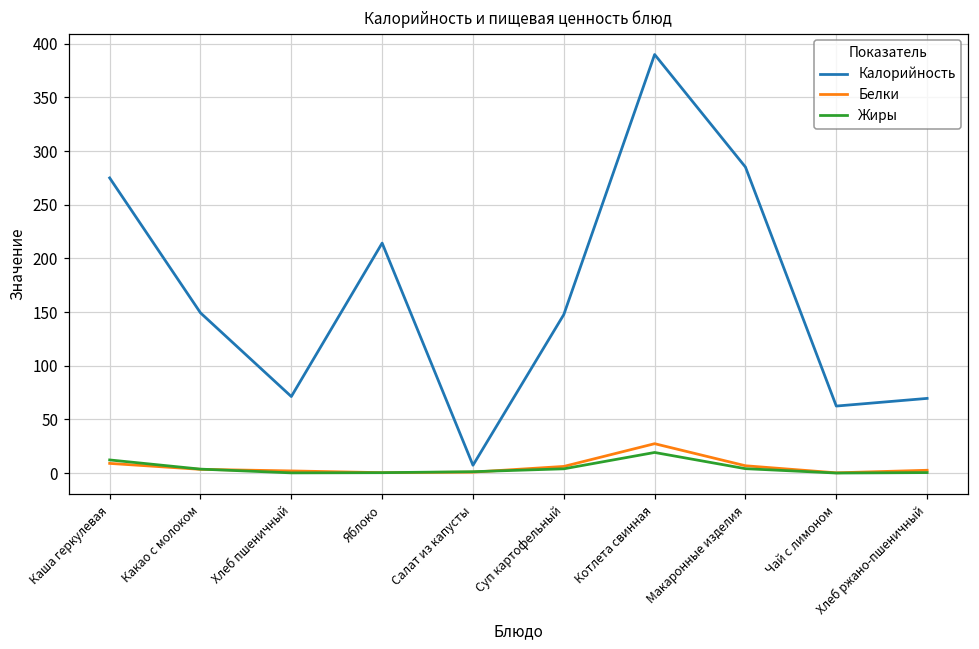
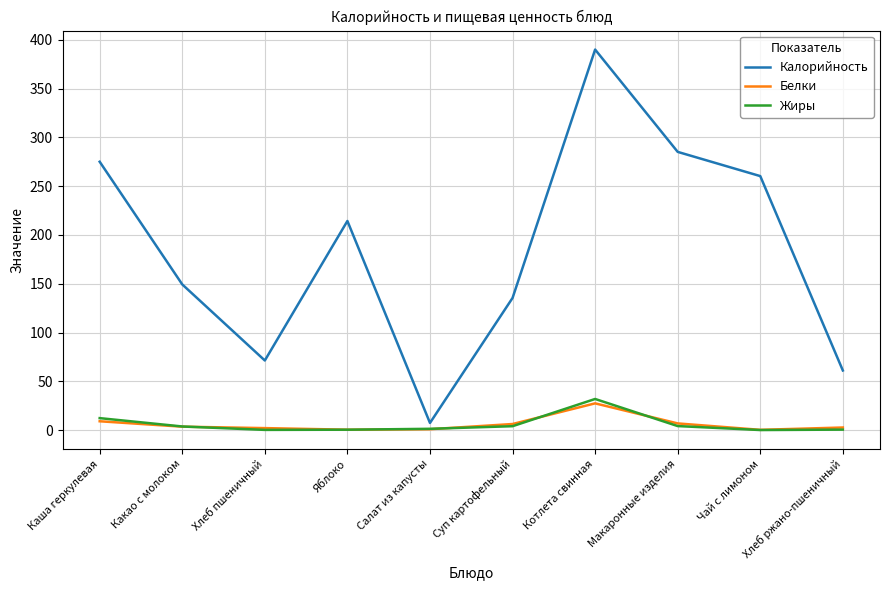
  {
    "Калорийность": {
      "Каша геркулевая": 280,
      "Какао с молоком": 150,
      "Хлеб пшеничный": 70,
      "Яблоко": 210,
      "Салат из капусты": 10,
-     "Суп картофельный": 150,
+     "Суп картофельный": 140,
      "Котлета свинная": 390,
      "Макаронные изделия": 290,
-     "Чай с лимоном": 60,
-     "Хлеб ржано-пшеничный": 70
+     "Чай с лимоном": 260,
+     "Хлеб ржано-пшеничный": 60
    },
    "Белки": {
      "Каша геркулевая": 10,
      "Котлета свинная": 30,
      "Макаронные изделия": 10
    },
    "Жиры": {
      "Каша геркулевая": 10,
-     "Котлета свинная": 20,
+     "Котлета свинная": 30,
      "Макаронные изделия": 0
    }
  }
